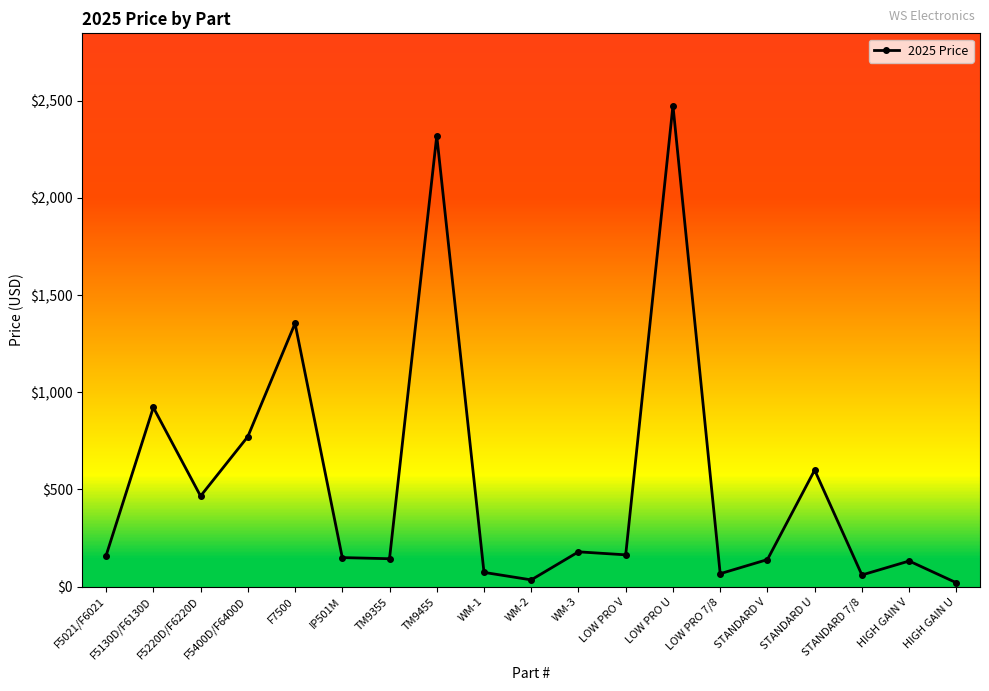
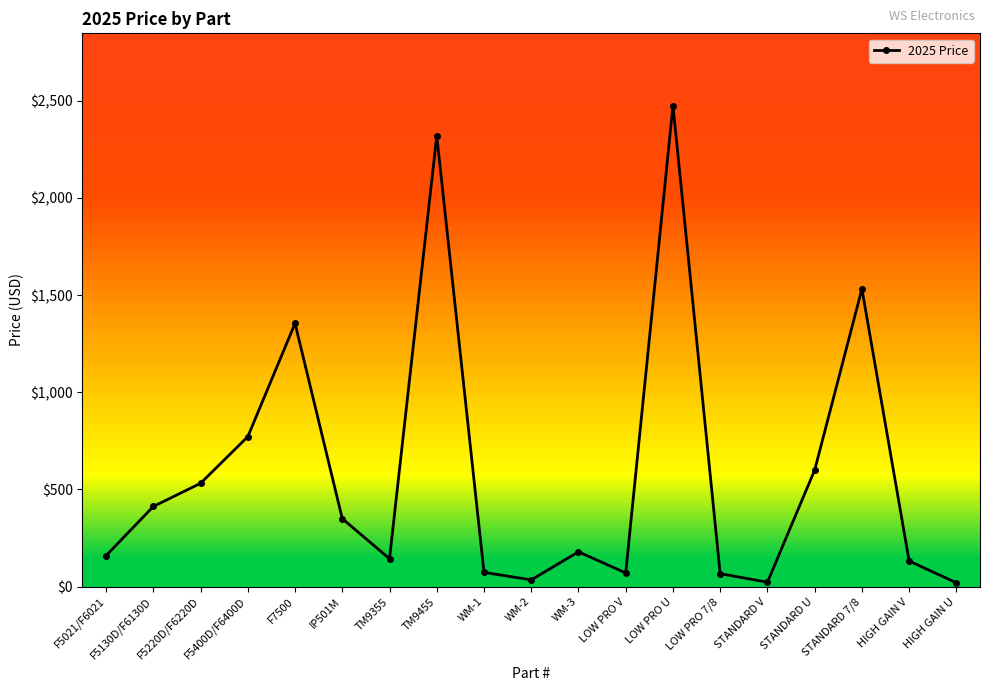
  {
    "2025 Price": {
      "F5021/F6021": "$160",
-     "F5130D/F6130D": "$920",
-     "F5220D/F6220D": "$470",
+     "F5130D/F6130D": "$410",
+     "F5220D/F6220D": "$530",
      "F5400D/F6400D": "$770",
      "F7500": "$1,350",
-     "IP501M": "$150",
+     "IP501M": "$350",
      "TM9355": "$140",
      "TM9455": "$2,320",
      "WM-1": "$70",
      "WM-2": "$30",
      "WM-3": "$180",
-     "LOW PRO V": "$160",
+     "LOW PRO V": "$70",
      "LOW PRO U": "$2,480",
      "LOW PRO 7/8": "$70",
-     "STANDARD V": "$140",
+     "STANDARD V": "$20",
      "STANDARD U": "$600",
-     "STANDARD 7/8": "$60",
+     "STANDARD 7/8": "$1,530",
      "HIGH GAIN V": "$130",
      "HIGH GAIN U": "$20"
    }
  }
